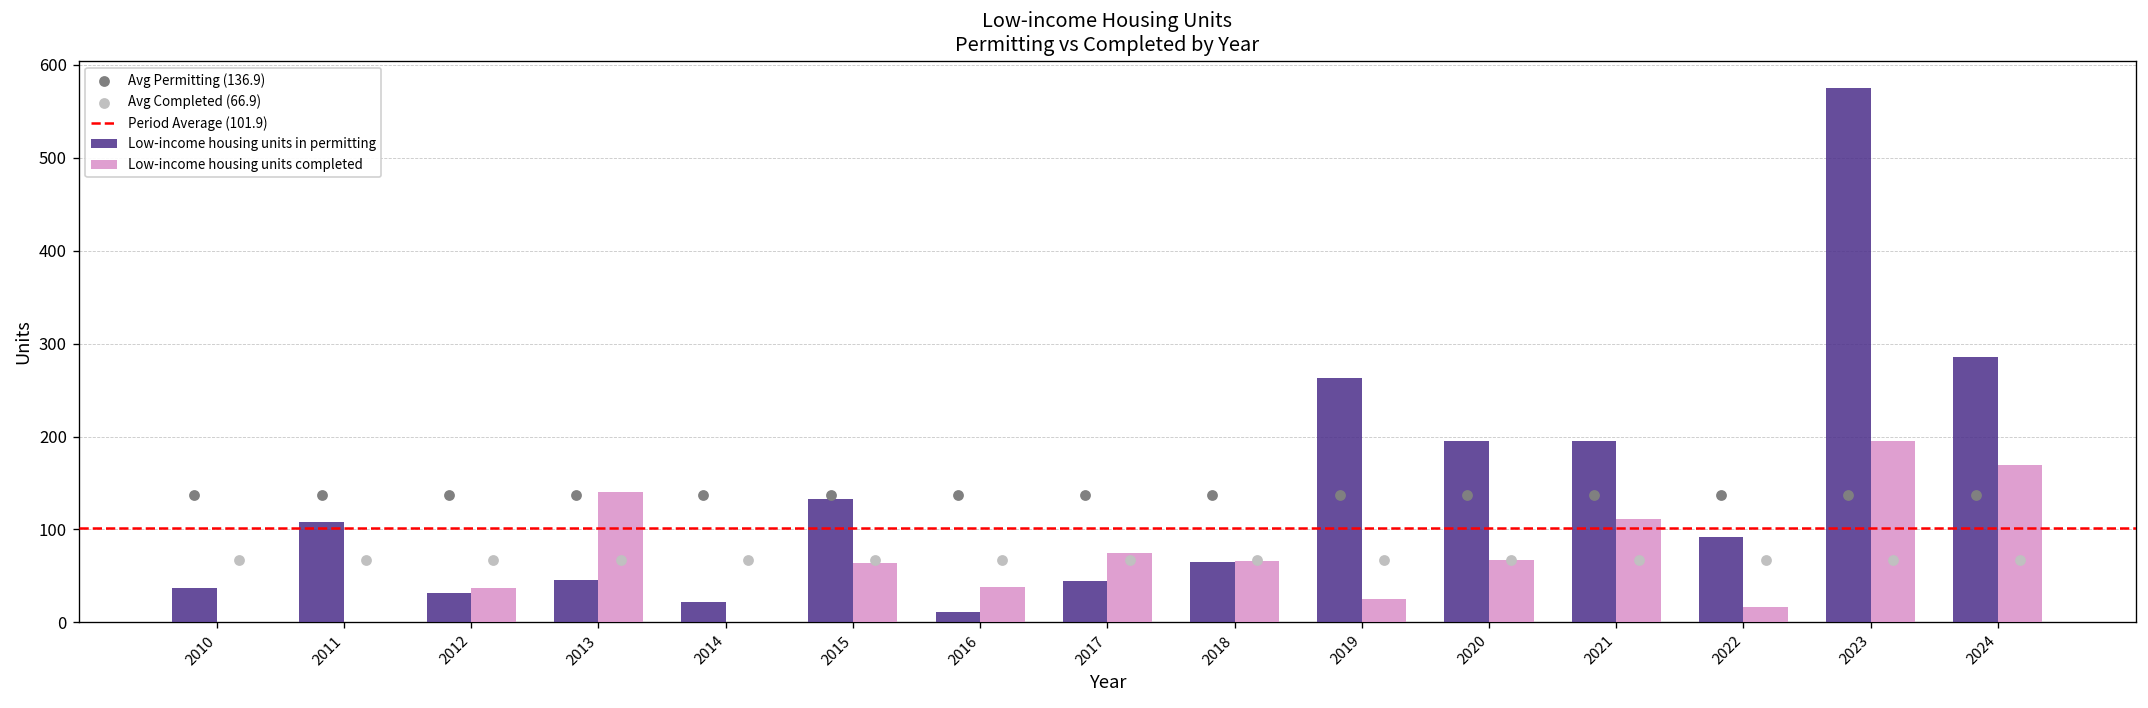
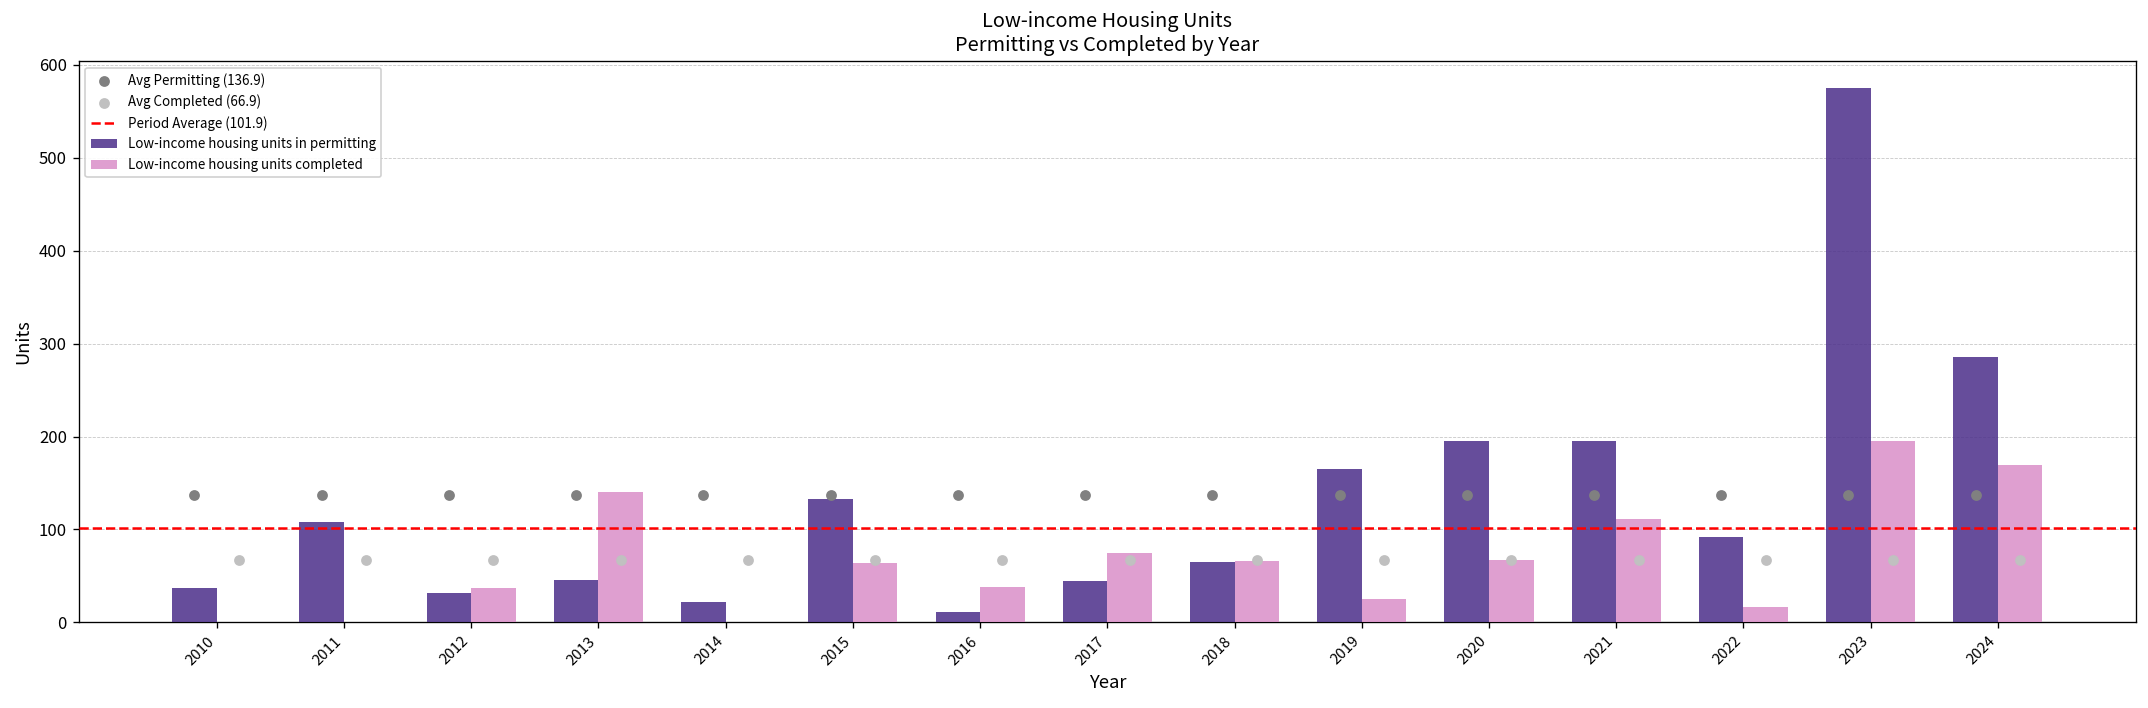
  {
    "Low-income housing units in permitting": {
      "2010": 40,
      "2011": 110,
      "2012": 30,
      "2013": 50,
      "2014": 20,
      "2015": 130,
      "2016": 10,
      "2017": 50,
      "2018": 70,
-     "2019": 260,
+     "2019": 170,
      "2020": 200,
      "2021": 200,
      "2022": 90,
      "2023": 580,
      "2024": 290
    }
  }
